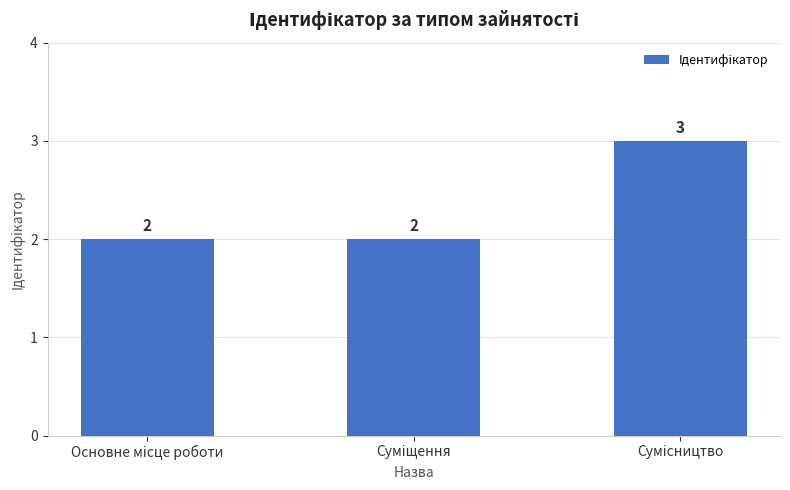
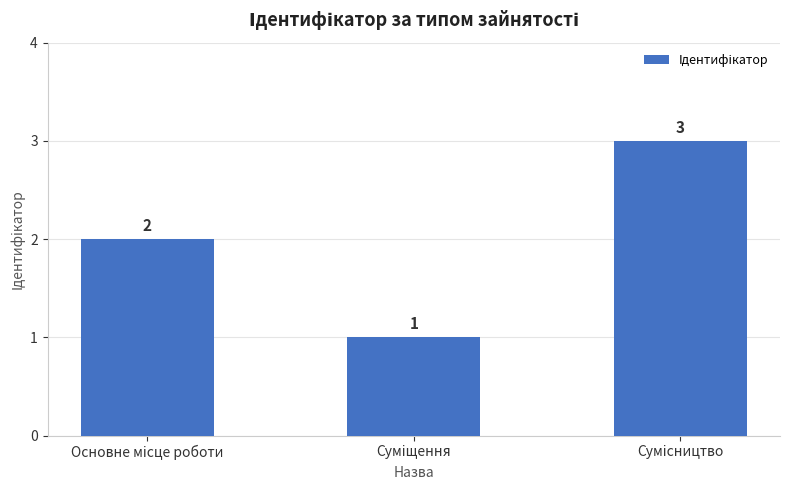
  {
    "Основне місце роботи": 2,
-   "Суміщення": 2,
+   "Суміщення": 1,
    "Сумісництво": 3
  }
